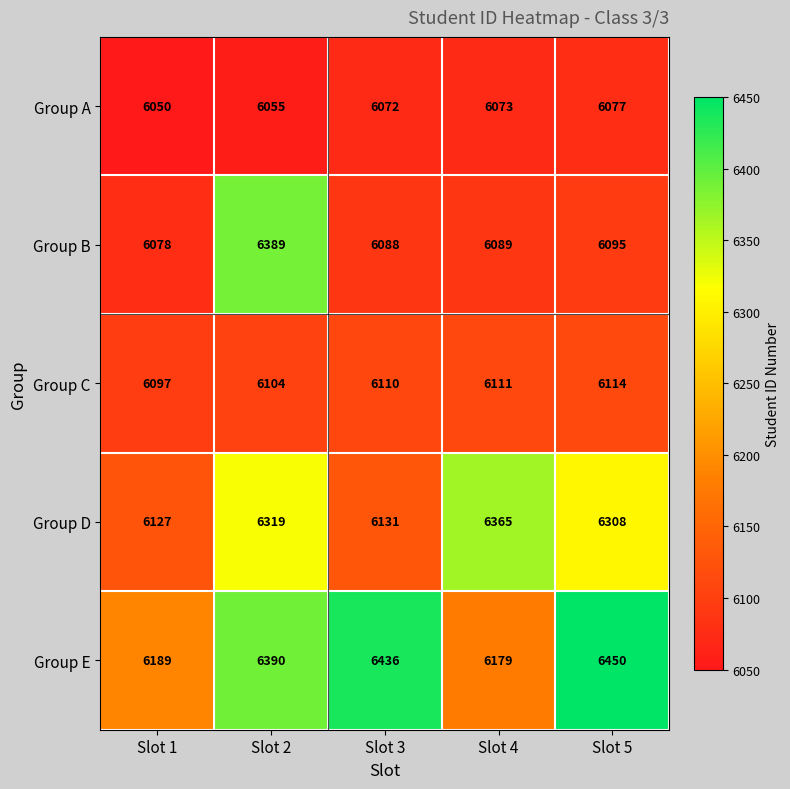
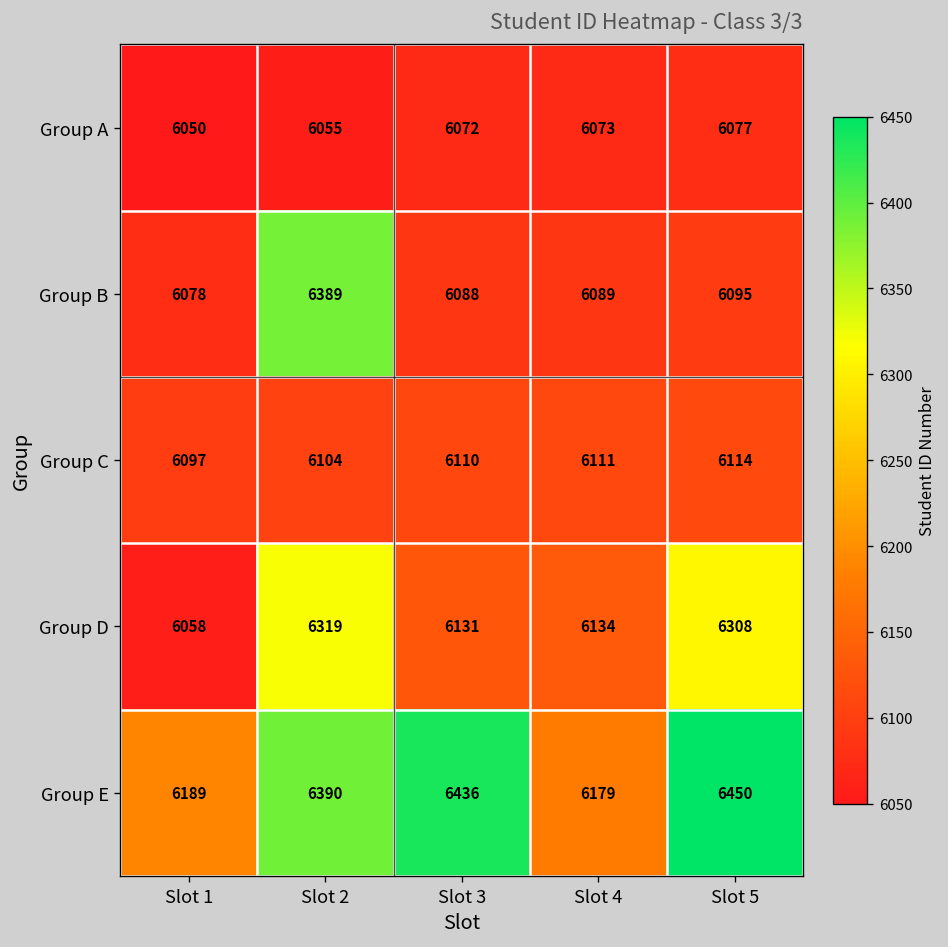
  {
    "Group A": {
      "Slot 1": 6050,
      "Slot 2": 6055,
      "Slot 3": 6072,
      "Slot 4": 6073,
      "Slot 5": 6077
    },
    "Group B": {
      "Slot 1": 6078,
      "Slot 2": 6389,
      "Slot 3": 6088,
      "Slot 4": 6089,
      "Slot 5": 6095
    },
    "Group C": {
      "Slot 1": 6097,
      "Slot 2": 6104,
      "Slot 3": 6110,
      "Slot 4": 6111,
      "Slot 5": 6114
    },
    "Group D": {
-     "Slot 1": 6127,
+     "Slot 1": 6058,
      "Slot 2": 6319,
      "Slot 3": 6131,
-     "Slot 4": 6365,
+     "Slot 4": 6134,
      "Slot 5": 6308
    },
    "Group E": {
      "Slot 1": 6189,
      "Slot 2": 6390,
      "Slot 3": 6436,
      "Slot 4": 6179,
      "Slot 5": 6450
    }
  }
